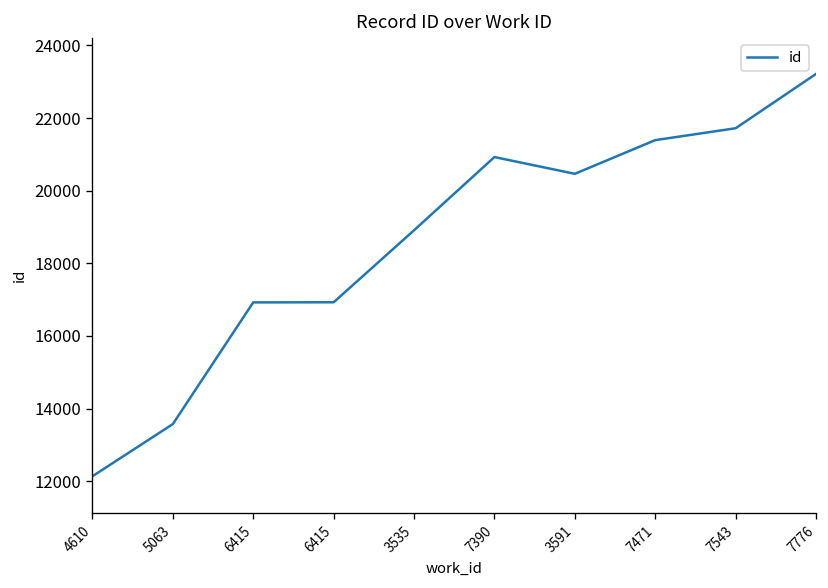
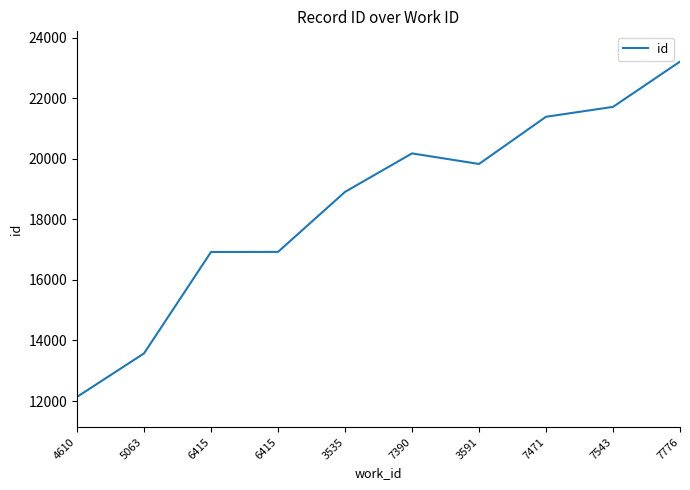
  {
    "4610": 12100,
    "5063": 13600,
    "3535": 18900,
-   "7390": 20900,
-   "3591": 20500,
+   "7390": 20200,
+   "3591": 19800,
    "7471": 21400,
    "7543": 21700,
    "7776": 23200
  }
